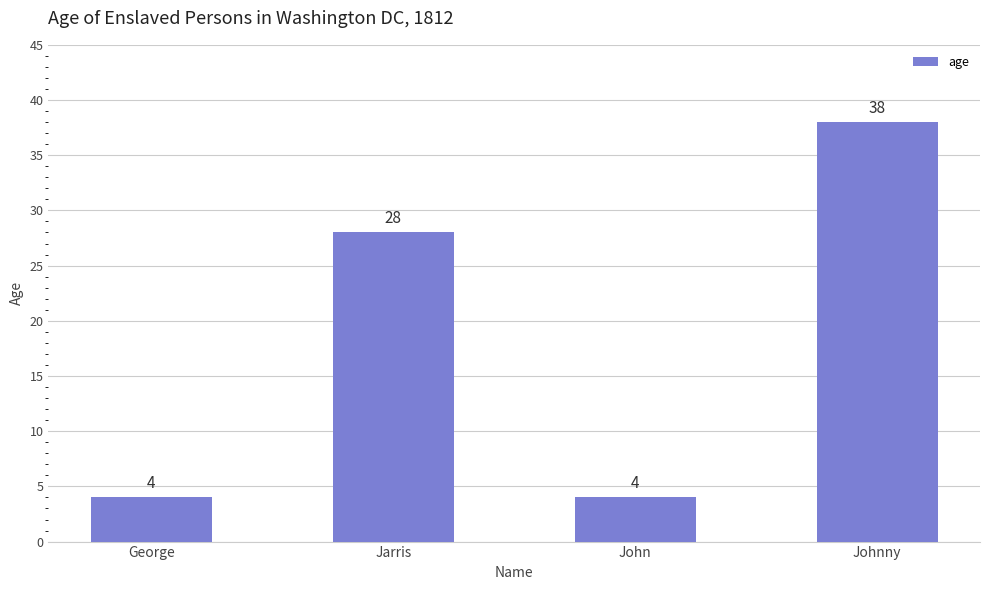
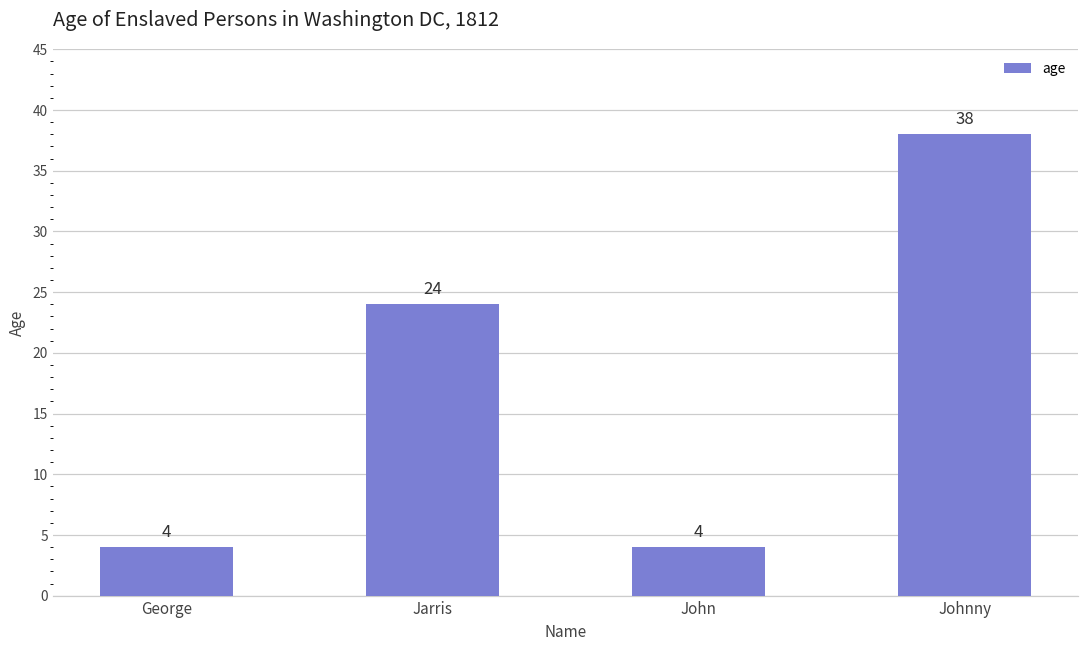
  {
    "George": 4,
-   "Jarris": 28,
+   "Jarris": 24,
    "John": 4,
    "Johnny": 38
  }
